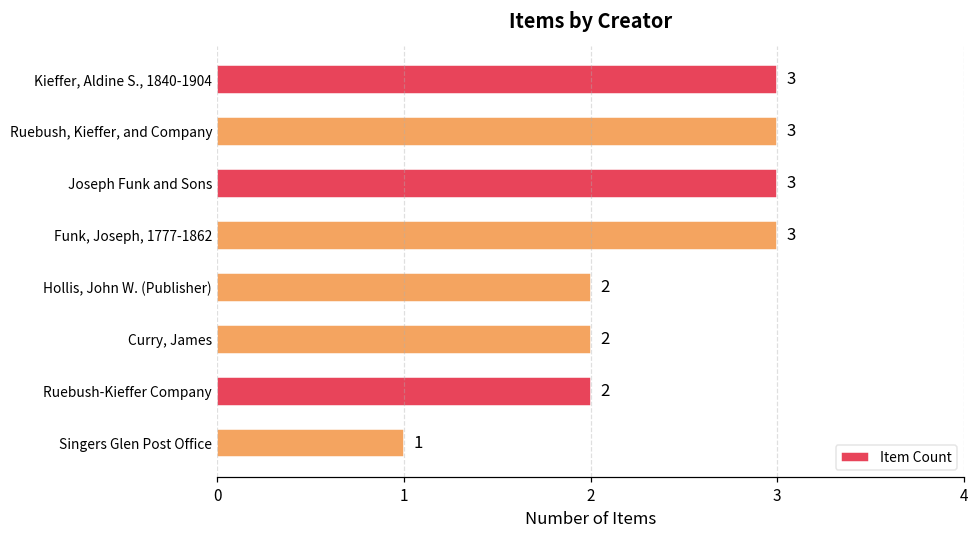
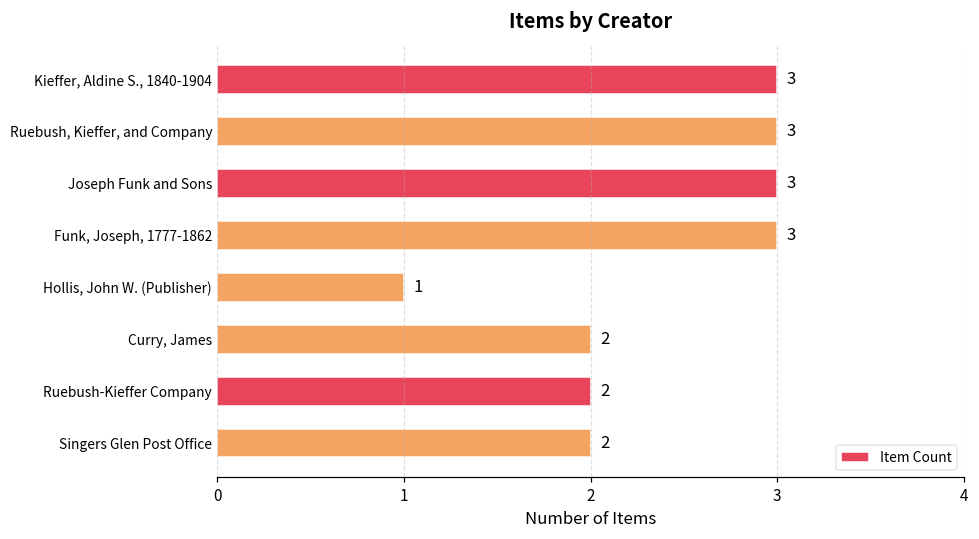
  {
    "Kieffer, Aldine S., 1840-1904": 3,
    "Ruebush, Kieffer, and Company": 3,
    "Joseph Funk and Sons": 3,
    "Funk, Joseph, 1777-1862": 3,
-   "Hollis, John W. (Publisher)": 2,
+   "Hollis, John W. (Publisher)": 1,
    "Curry, James": 2,
    "Ruebush-Kieffer Company": 2,
-   "Singers Glen Post Office": 1
+   "Singers Glen Post Office": 2
  }
